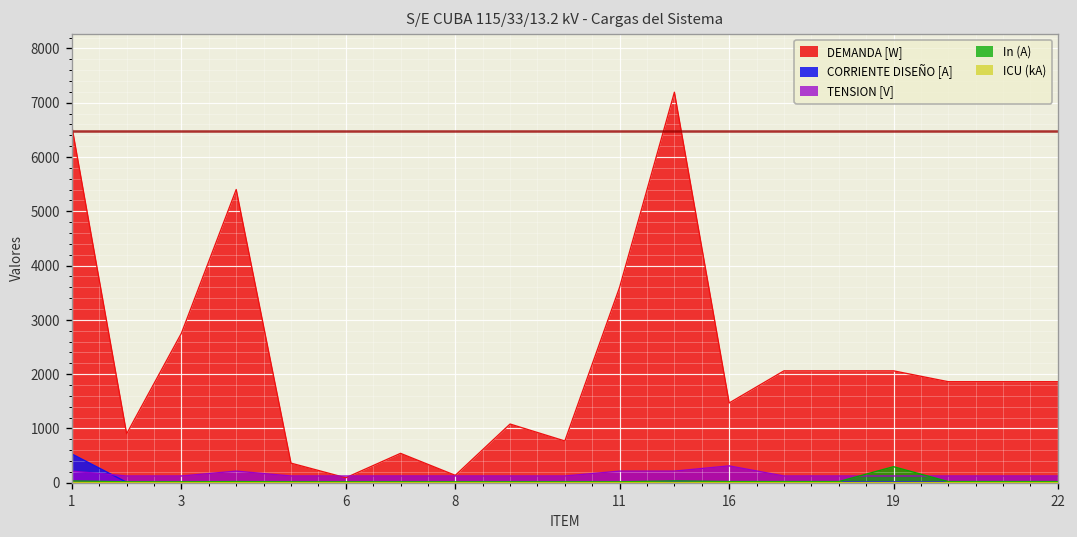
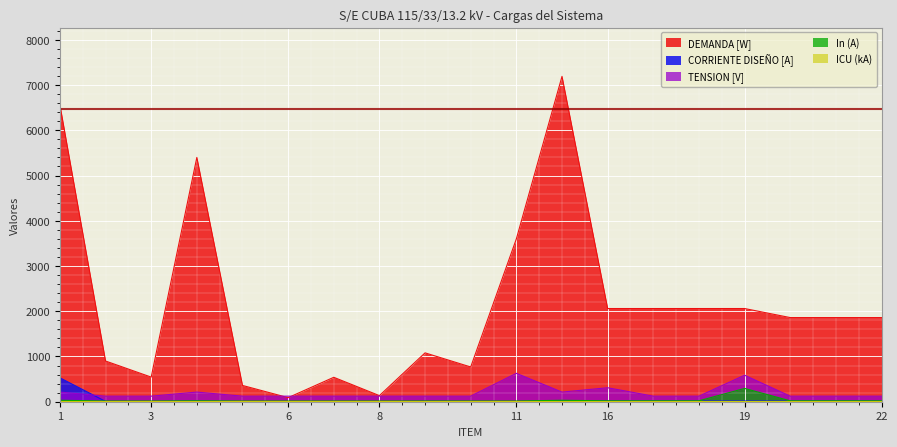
  {
    "DEMANDA [W]": {
      "1": 6600,
-     "3": 2800,
+     "3": 500,
      "11": 3600,
-     "16": 1500,
+     "16": 2100,
      "19": 2100,
      "22": 1900
    },
    "CORRIENTE DISEÑO [A]": {
      "1": 500
    },
    "TENSION [V]": {
      "1": 200,
      "3": 100,
-     "11": 200,
+     "11": 600,
      "16": 300,
-     "19": 100,
+     "19": 600,
      "22": 100
    },
    "In (A)": {
      "19": 300
    }
  }
